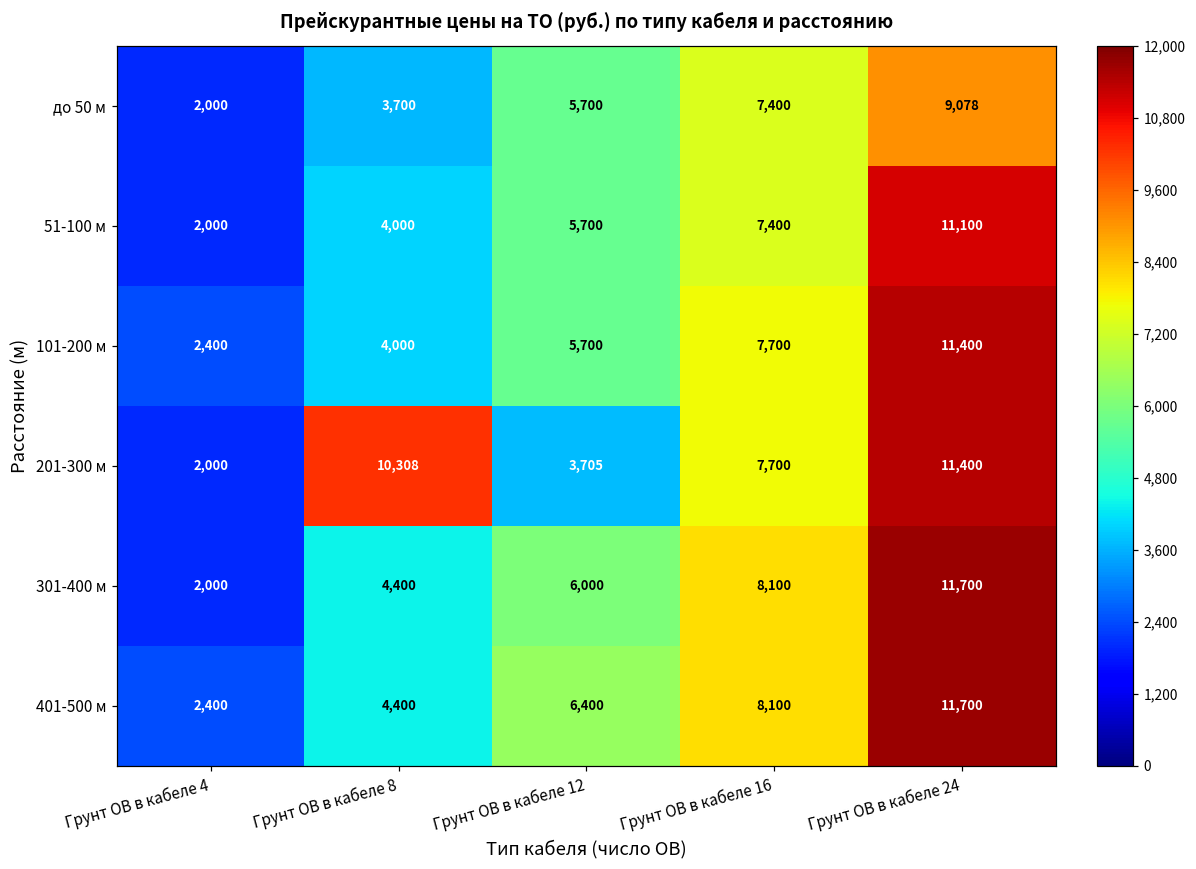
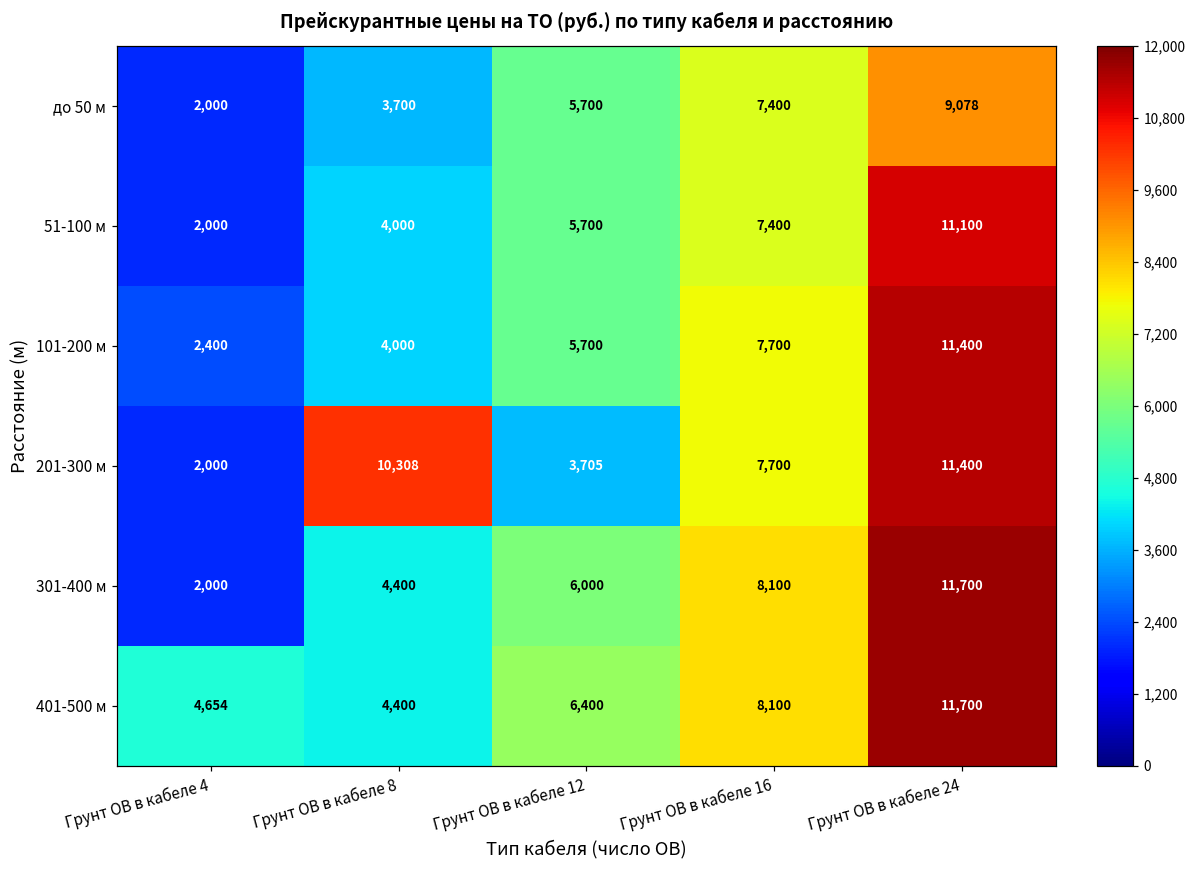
  {
    "до 50 м": {
      "Грунт ОВ в кабеле 4": "2,000",
      "Грунт ОВ в кабеле 8": "3,700",
      "Грунт ОВ в кабеле 12": "5,700",
      "Грунт ОВ в кабеле 16": "7,400",
      "Грунт ОВ в кабеле 24": "9,078"
    },
    "51-100 м": {
      "Грунт ОВ в кабеле 4": "2,000",
      "Грунт ОВ в кабеле 8": "4,000",
      "Грунт ОВ в кабеле 12": "5,700",
      "Грунт ОВ в кабеле 16": "7,400",
      "Грунт ОВ в кабеле 24": "11,100"
    },
    "101-200 м": {
      "Грунт ОВ в кабеле 4": "2,400",
      "Грунт ОВ в кабеле 8": "4,000",
      "Грунт ОВ в кабеле 12": "5,700",
      "Грунт ОВ в кабеле 16": "7,700",
      "Грунт ОВ в кабеле 24": "11,400"
    },
    "201-300 м": {
      "Грунт ОВ в кабеле 4": "2,000",
      "Грунт ОВ в кабеле 8": "10,308",
      "Грунт ОВ в кабеле 12": "3,705",
      "Грунт ОВ в кабеле 16": "7,700",
      "Грунт ОВ в кабеле 24": "11,400"
    },
    "301-400 м": {
      "Грунт ОВ в кабеле 4": "2,000",
      "Грунт ОВ в кабеле 8": "4,400",
      "Грунт ОВ в кабеле 12": "6,000",
      "Грунт ОВ в кабеле 16": "8,100",
      "Грунт ОВ в кабеле 24": "11,700"
    },
    "401-500 м": {
-     "Грунт ОВ в кабеле 4": "2,400",
+     "Грунт ОВ в кабеле 4": "4,654",
      "Грунт ОВ в кабеле 8": "4,400",
      "Грунт ОВ в кабеле 12": "6,400",
      "Грунт ОВ в кабеле 16": "8,100",
      "Грунт ОВ в кабеле 24": "11,700"
    }
  }
